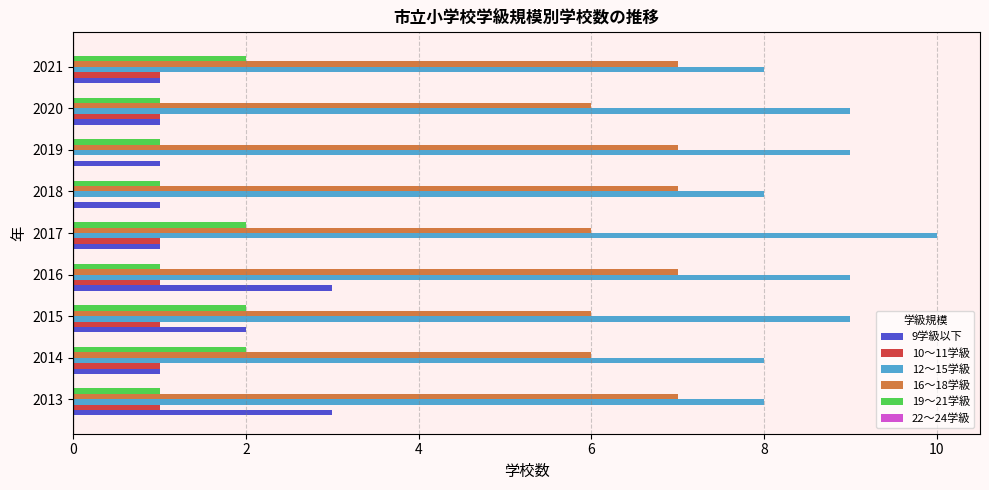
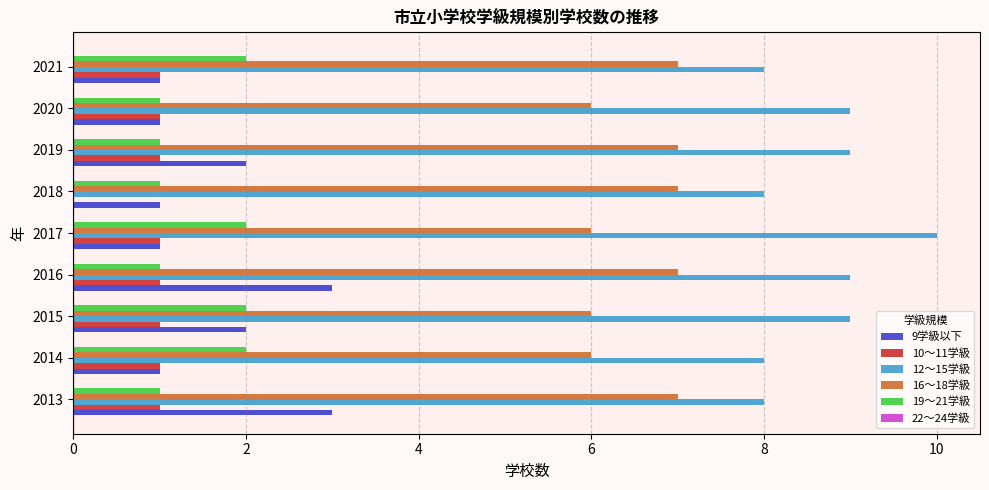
  {
    "9学級以下": {
      "2021": 1,
      "2020": 1,
-     "2019": 1,
+     "2019": 2,
      "2018": 1,
      "2017": 1,
      "2016": 3,
      "2015": 2,
      "2014": 1,
      "2013": 3
    },
    "10～11学級": {
      "2021": 1,
      "2020": 1,
-     "2019": 0,
+     "2019": 1,
      "2018": 0,
      "2017": 1,
      "2016": 1,
      "2015": 1,
      "2014": 1,
      "2013": 1
    },
    "12～15学級": {
      "2021": 8,
      "2020": 9,
      "2019": 9,
      "2018": 8,
      "2017": 10,
      "2016": 9,
      "2015": 9,
      "2014": 8,
      "2013": 8
    },
    "16～18学級": {
      "2021": 7,
      "2020": 6,
      "2019": 7,
      "2018": 7,
      "2017": 6,
      "2016": 7,
      "2015": 6,
      "2014": 6,
      "2013": 7
    },
    "19～21学級": {
      "2021": 2,
      "2020": 1,
      "2019": 1,
      "2018": 1,
      "2017": 2,
      "2016": 1,
      "2015": 2,
      "2014": 2,
      "2013": 1
    },
    "22～24学級": {
      "2021": 0,
      "2020": 0,
      "2019": 0,
      "2018": 0,
      "2017": 0,
      "2016": 0,
      "2015": 0,
      "2014": 0,
      "2013": 0
    }
  }
